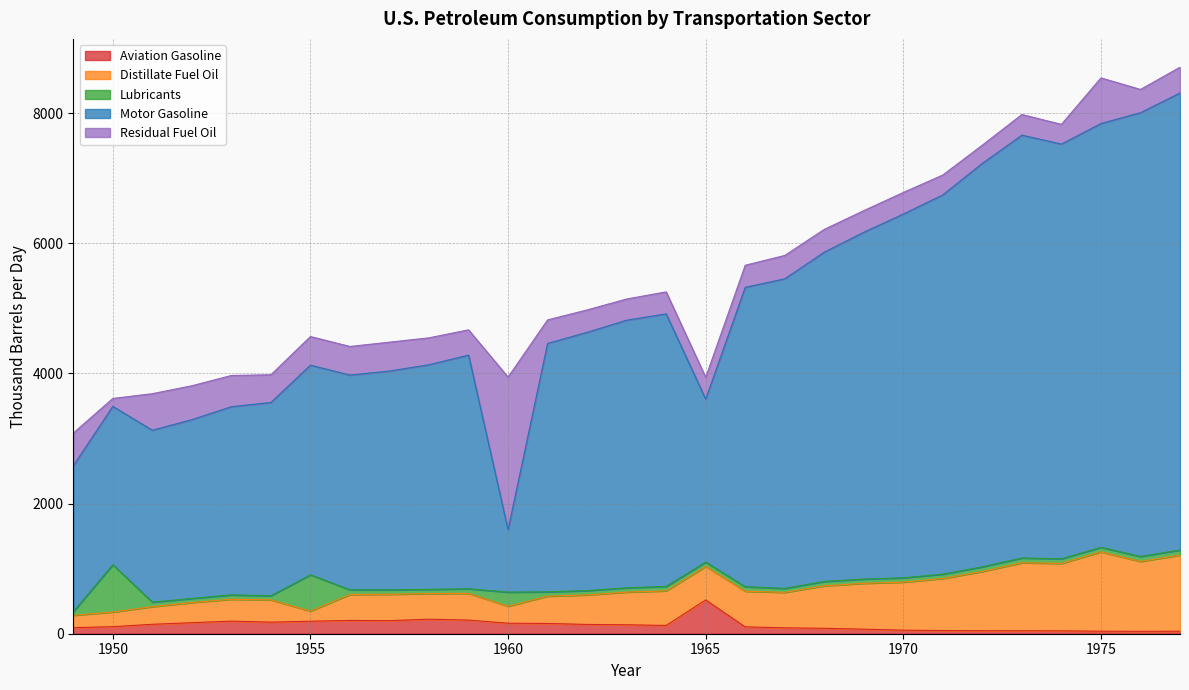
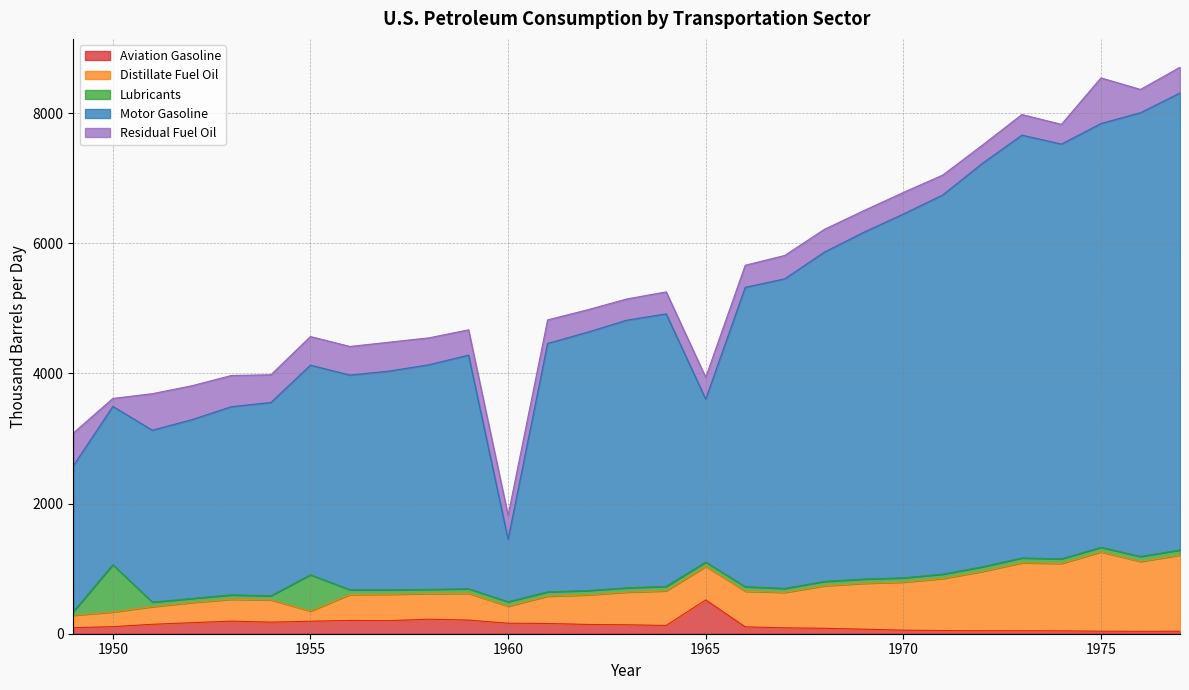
  {
    "Aviation Gasoline": {
      "1950": 100,
      "1955": 200,
      "1960": 200,
      "1965": 500,
      "1970": 100,
      "1975": 0
    },
    "Distillate Fuel Oil": {
      "1950": 200,
      "1955": 200,
      "1960": 300,
      "1965": 500,
      "1970": 700,
      "1975": 1200
    },
    "Lubricants": {
      "1950": 700,
      "1955": 600,
-     "1960": 200,
+     "1960": 100,
      "1965": 100,
      "1970": 100,
      "1975": 100
    },
    "Motor Gasoline": {
      "1950": 2400,
      "1955": 3200,
      "1960": 1000,
      "1965": 2500,
      "1970": 5600,
      "1975": 6500
    },
    "Residual Fuel Oil": {
      "1950": 100,
      "1955": 400,
-     "1960": 2300,
+     "1960": 400,
      "1965": 300,
      "1970": 300,
      "1975": 700
    }
  }
